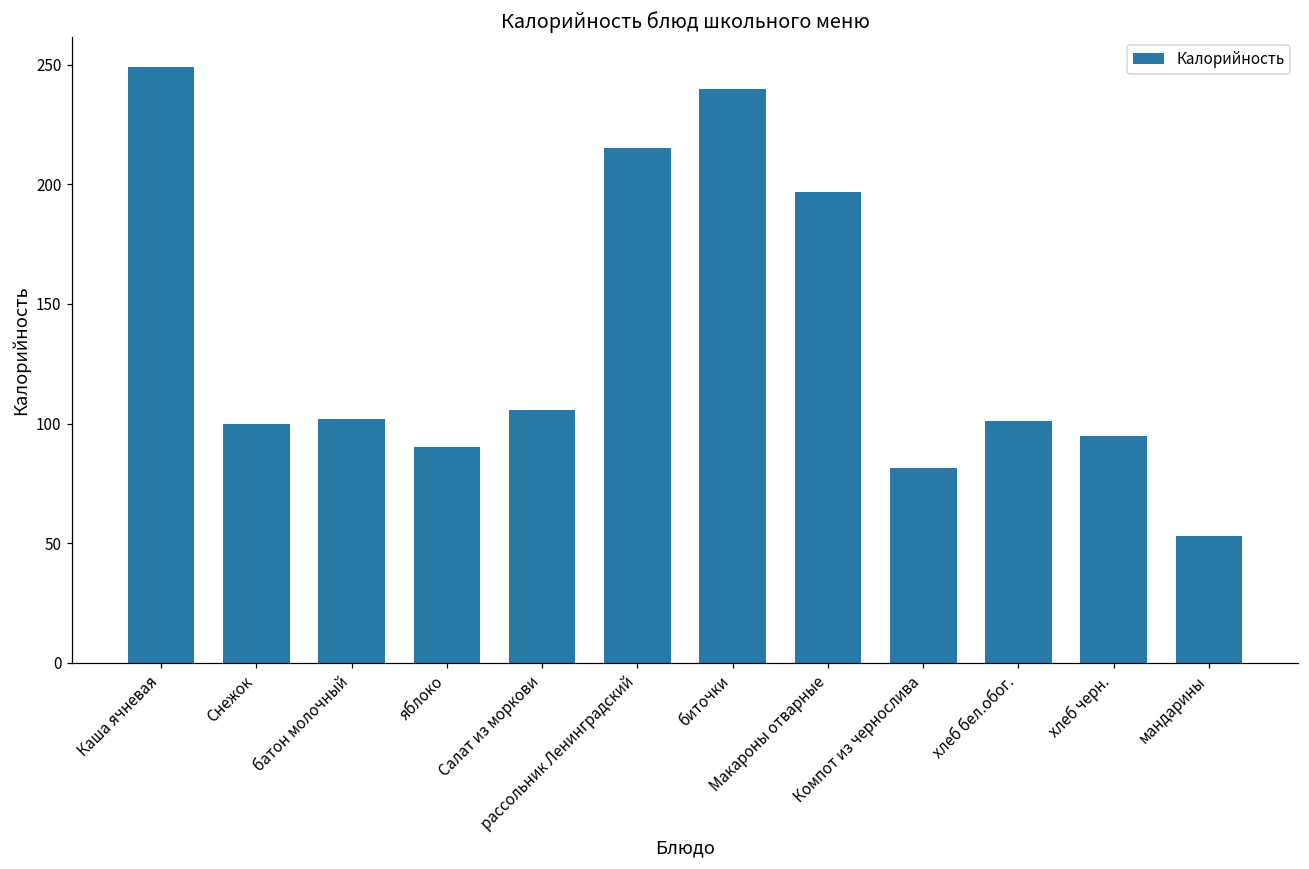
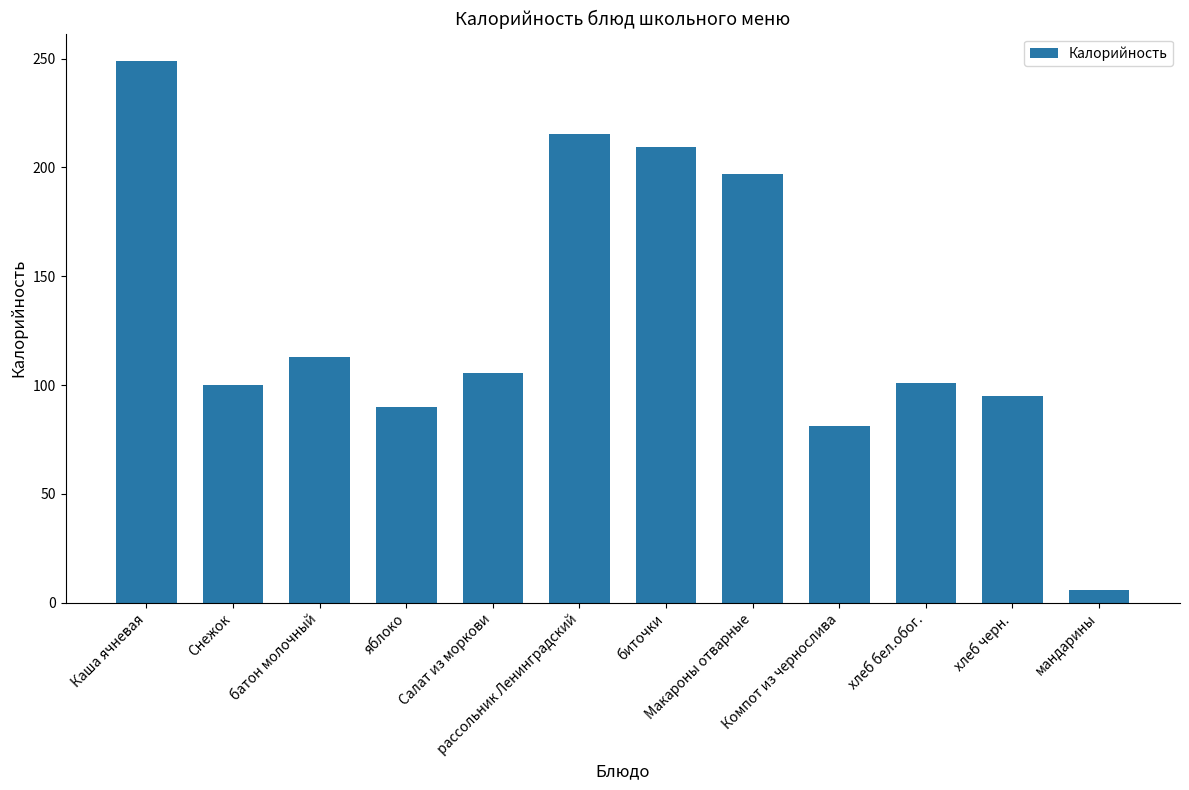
  {
    "Каша ячневая": 249,
    "Снежок": 100,
-   "батон молочный": 102,
+   "батон молочный": 113,
    "яблоко": 90,
    "Салат из моркови": 106,
    "рассольник Ленинградский": 215,
-   "биточки": 240,
+   "биточки": 209,
    "Макароны отварные": 197,
    "Компот из чернослива": 81,
    "хлеб бел.обог.": 101,
    "хлеб черн.": 95,
-   "мандарины": 53
+   "мандарины": 6
  }
